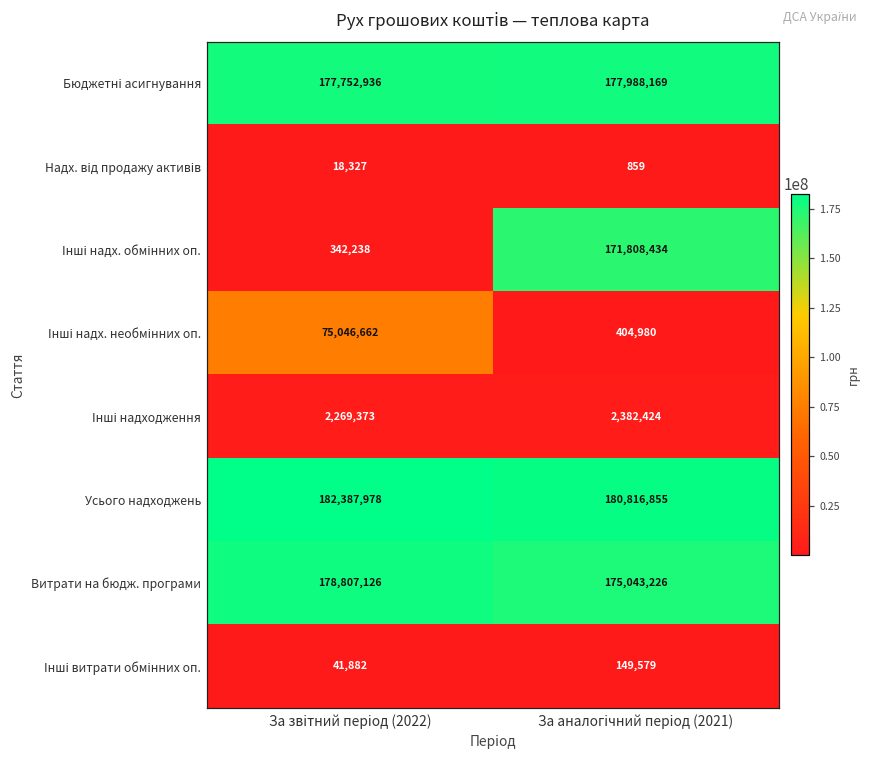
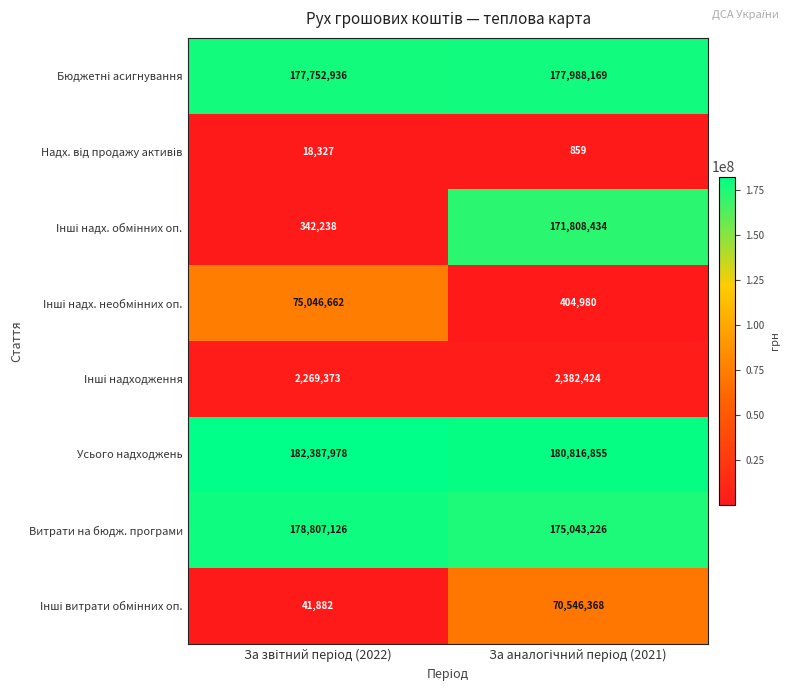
  {
    "Бюджетні асигнування": {
      "За звітний період (2022)": "177,752,936",
      "За аналогічний період (2021)": "177,988,169"
    },
    "Надх. від продажу активів": {
      "За звітний період (2022)": "18,327",
      "За аналогічний період (2021)": "859"
    },
    "Інші надх. обмінних оп.": {
      "За звітний період (2022)": "342,238",
      "За аналогічний період (2021)": "171,808,434"
    },
    "Інші надх. необмінних оп.": {
      "За звітний період (2022)": "75,046,662",
      "За аналогічний період (2021)": "404,980"
    },
    "Інші надходження": {
      "За звітний період (2022)": "2,269,373",
      "За аналогічний період (2021)": "2,382,424"
    },
    "Усього надходжень": {
      "За звітний період (2022)": "182,387,978",
      "За аналогічний період (2021)": "180,816,855"
    },
    "Витрати на бюдж. програми": {
      "За звітний період (2022)": "178,807,126",
      "За аналогічний період (2021)": "175,043,226"
    },
    "Інші витрати обмінних оп.": {
      "За звітний період (2022)": "41,882",
-     "За аналогічний період (2021)": "149,579"
+     "За аналогічний період (2021)": "70,546,368"
    }
  }
